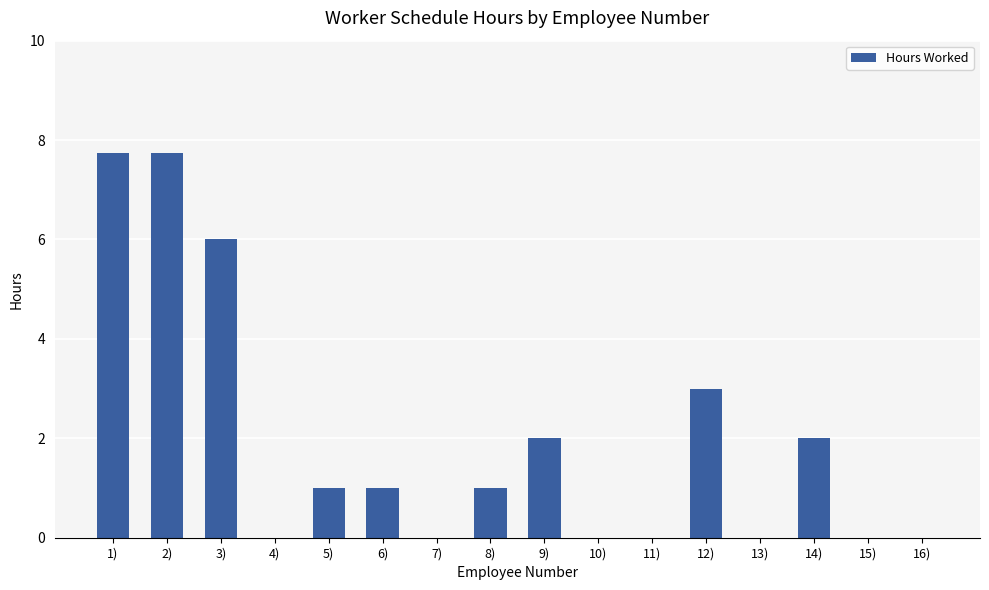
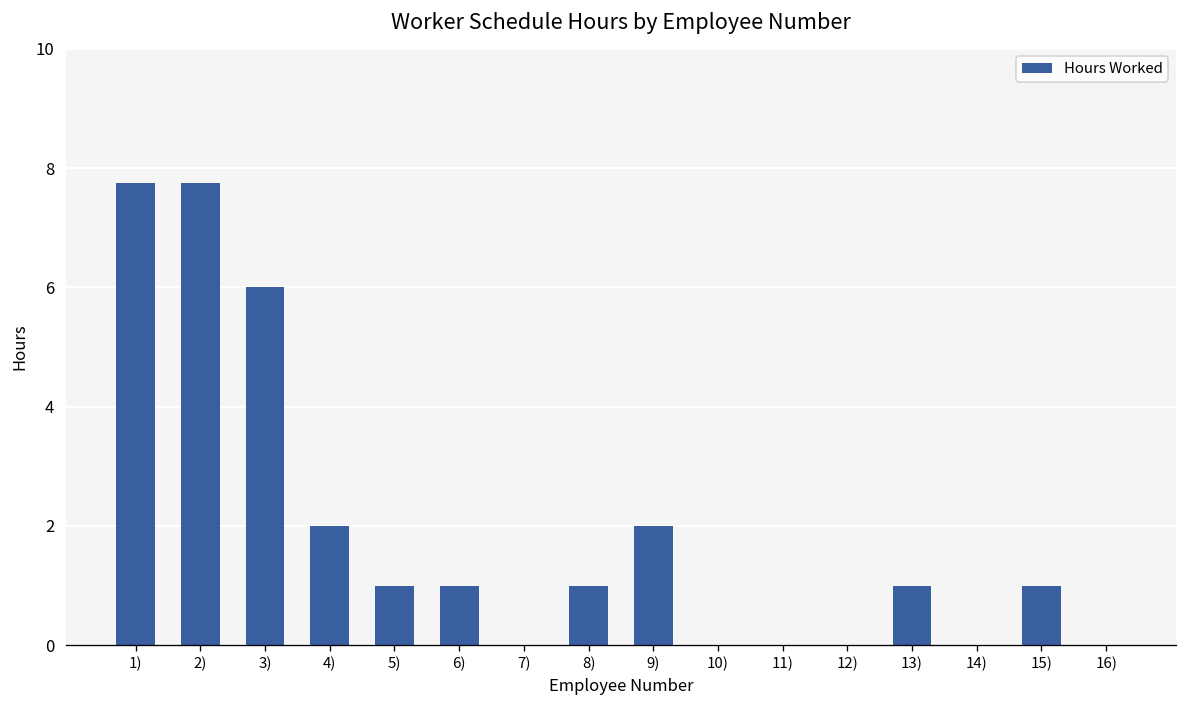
  {
    "1)": 7.8,
    "2)": 7.8,
    "3)": 6,
-   "4)": 0,
+   "4)": 2,
    "5)": 1,
    "6)": 1,
    "7)": 0,
    "8)": 1,
    "9)": 2,
    "10)": 0,
    "11)": 0,
-   "12)": 3,
-   "13)": 0,
-   "14)": 2,
-   "15)": 0,
+   "12)": 0,
+   "13)": 1,
+   "14)": 0,
+   "15)": 1,
    "16)": 0
  }
